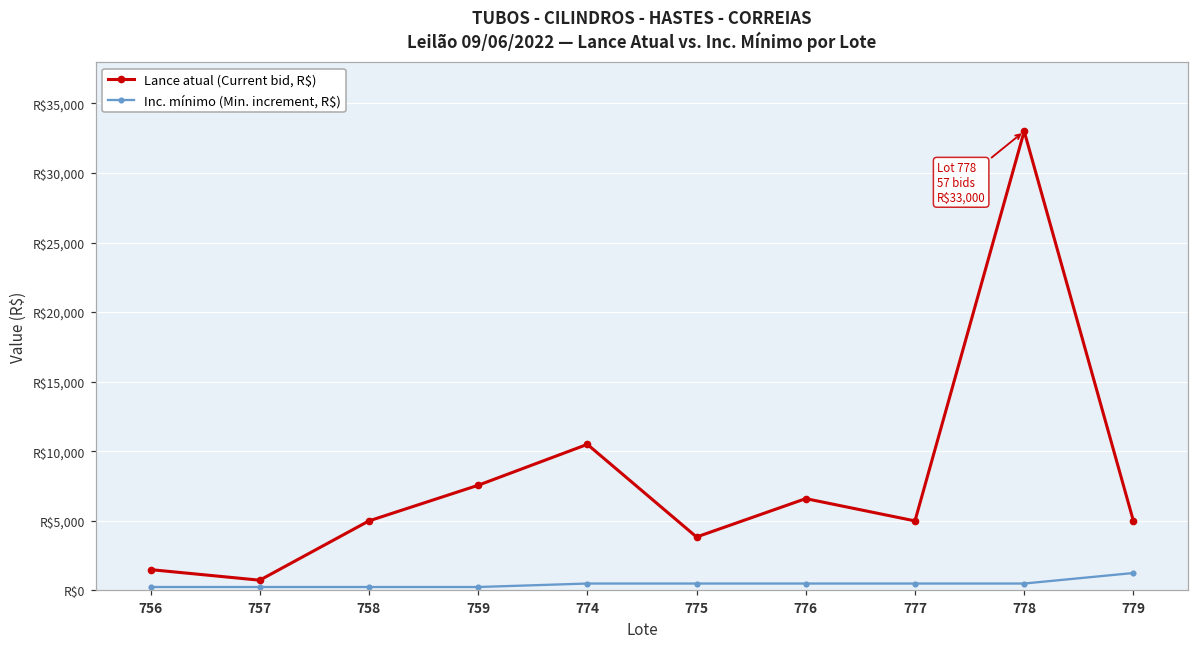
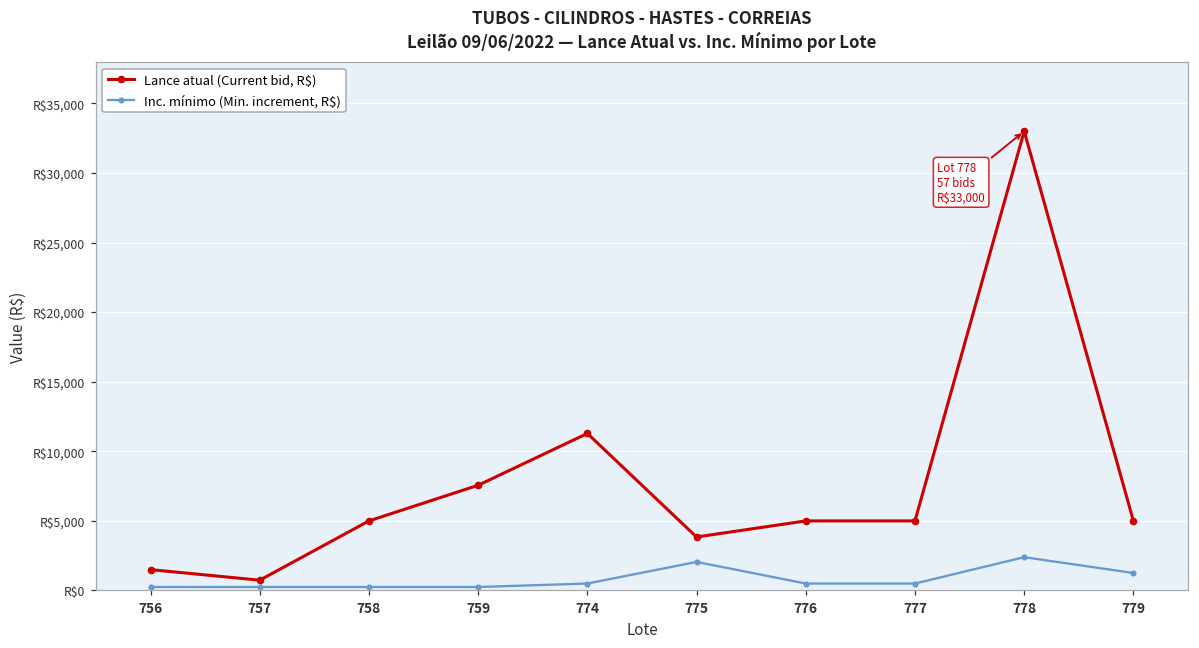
  {
    "Lance atual (Current bid, R$)": {
      "756": "R$1,500",
      "757": "R$700",
      "758": "R$5,000",
      "759": "R$7,600",
-     "774": "R$10,500",
+     "774": "R$11,300",
      "775": "R$3,800",
-     "776": "R$6,600",
+     "776": "R$5,000",
      "777": "R$5,000",
      "779": "R$5,000"
    },
    "Inc. mínimo (Min. increment, R$)": {
      "756": "R$300",
      "757": "R$300",
      "758": "R$300",
      "759": "R$300",
      "774": "R$500",
-     "775": "R$500",
+     "775": "R$2,100",
      "776": "R$500",
      "777": "R$500",
-     "778": "R$500",
+     "778": "R$2,400",
      "779": "R$1,300"
    }
  }
